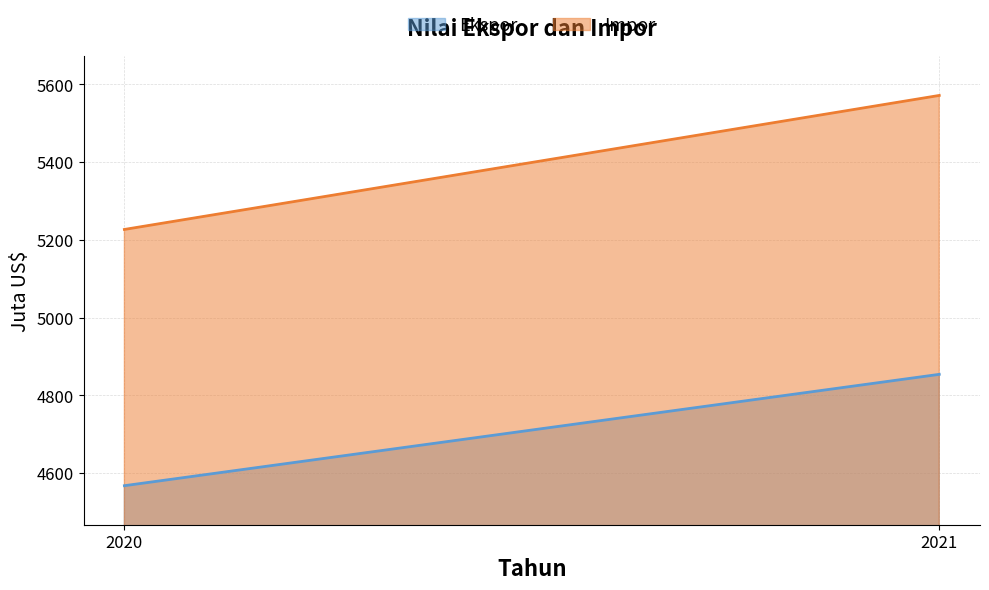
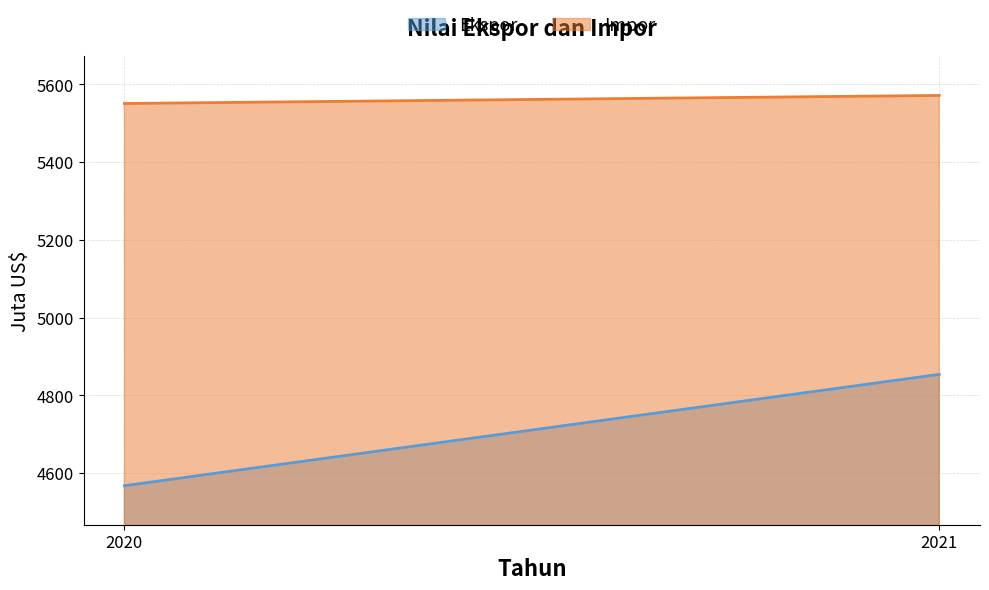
  {
    "Ekspor": {
      "2020": 4570,
      "2021": 4850
    },
    "Impor": {
-     "2020": 5230,
+     "2020": 5550,
      "2021": 5570
    }
  }
